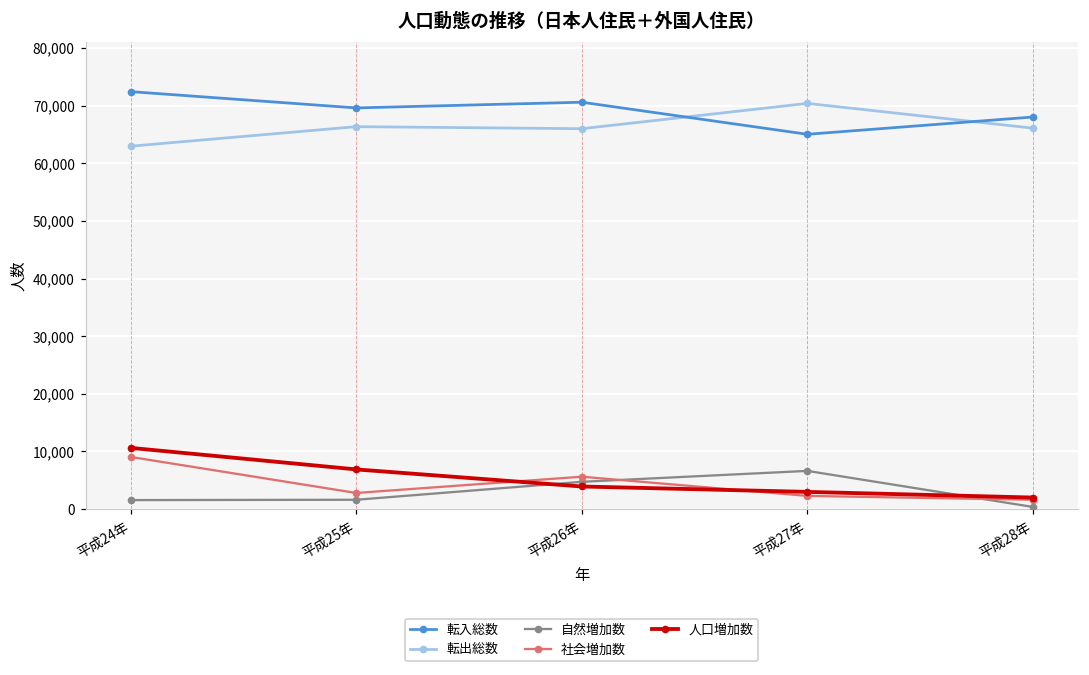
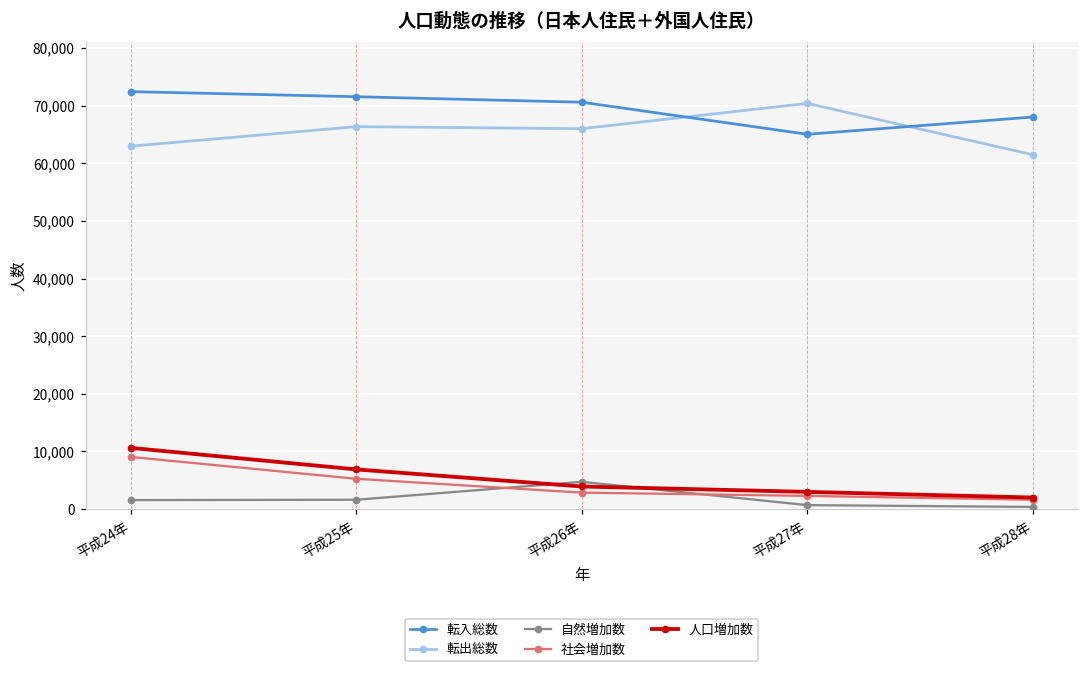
  {
    "転入総数": {
      "平成24年": "72,000",
-     "平成25年": "70,000",
+     "平成25年": "72,000",
      "平成26年": "71,000",
      "平成27年": "65,000",
      "平成28年": "68,000"
    },
    "転出総数": {
      "平成24年": "63,000",
      "平成25年": "66,000",
      "平成26年": "66,000",
      "平成27年": "70,000",
-     "平成28年": "66,000"
+     "平成28年": "61,000"
    },
    "自然増加数": {
      "平成24年": "2,000",
      "平成25年": "2,000",
      "平成26年": "5,000",
-     "平成27年": "7,000",
+     "平成27年": "1,000",
      "平成28年": "0"
    },
    "社会増加数": {
      "平成24年": "9,000",
-     "平成25年": "3,000",
-     "平成26年": "6,000",
+     "平成25年": "5,000",
+     "平成26年": "3,000",
      "平成27年": "2,000"
    },
    "人口増加数": {
      "平成24年": "11,000",
      "平成25年": "7,000",
      "平成26年": "4,000",
      "平成27年": "3,000"
    }
  }
